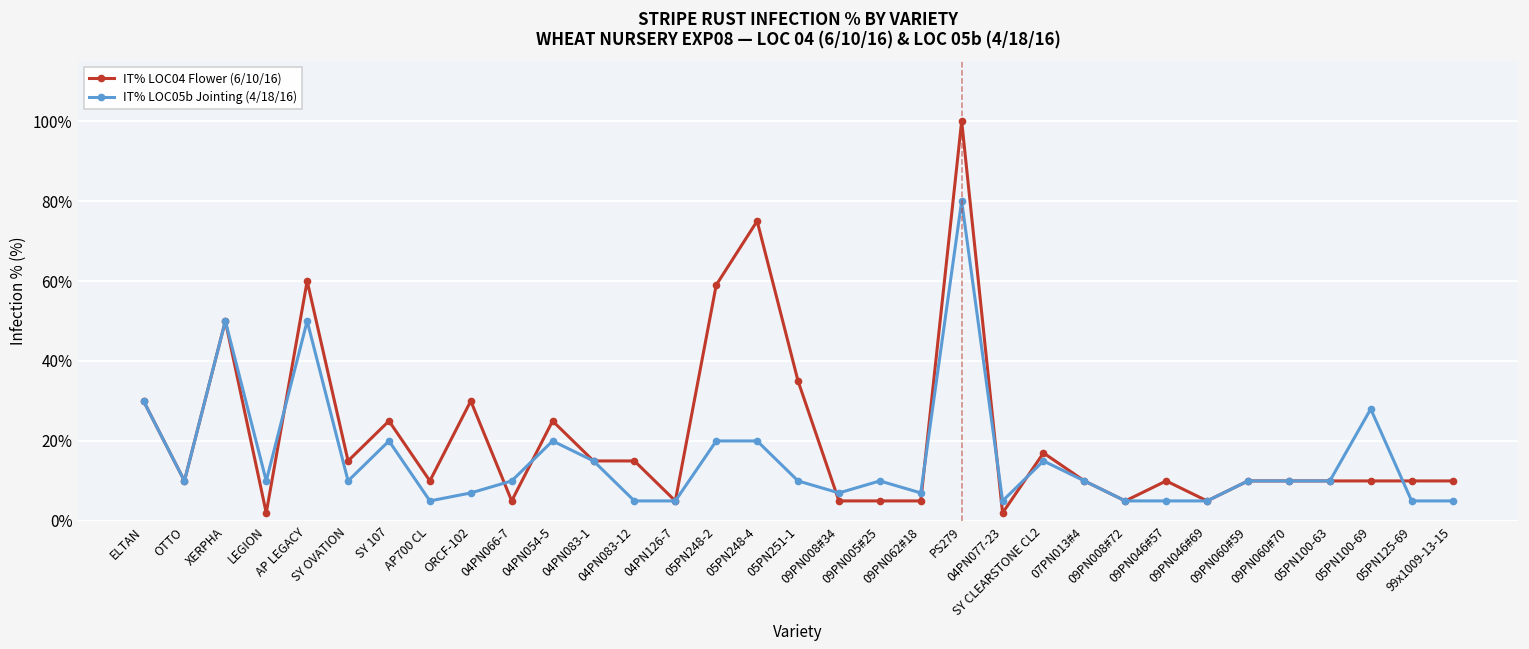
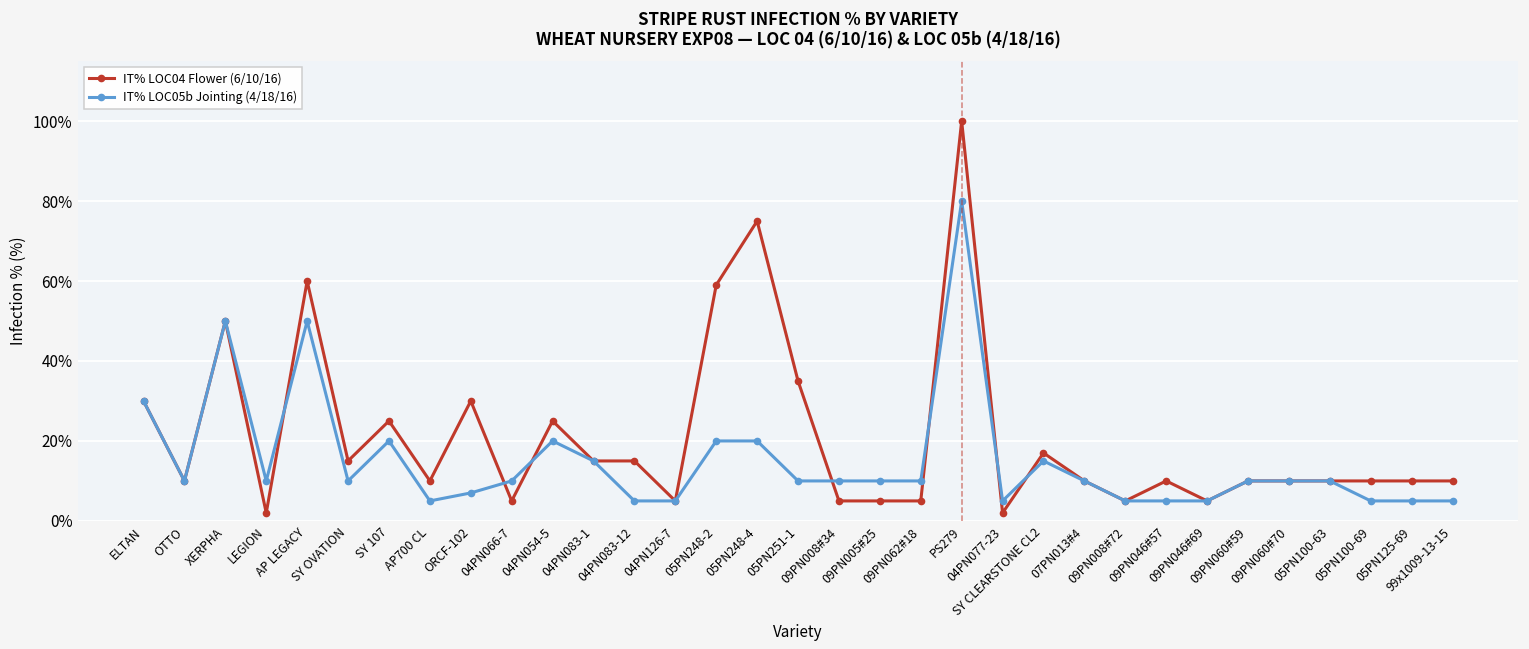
  {
    "IT% LOC04 Flower (6/10/16)": {
      "LEGION": "2%",
      "AP LEGACY": "60%",
      "SY OVATION": "15%",
      "SY 107": "25%",
      "AP700 CL": "10%",
      "ORCF-102": "30%",
      "04PN066-7": "5%",
      "04PN054-5": "25%",
      "04PN083-12": "15%",
      "05PN248-2": "59%",
      "05PN248-4": "75%",
      "05PN251-1": "35%",
      "09PN008#34": "5%",
      "09PN005#25": "5%",
      "09PN062#18": "5%",
      "PS279": "100%",
      "04PN077-23": "2%",
      "SY CLEARSTONE CL2": "17%",
      "09PN046#57": "10%",
      "05PN100-69": "10%",
      "05PN125-69": "10%",
      "99x1009-13-15": "10%"
    },
    "IT% LOC05b Jointing (4/18/16)": {
      "LEGION": "10%",
      "AP LEGACY": "50%",
      "SY OVATION": "10%",
      "SY 107": "20%",
      "AP700 CL": "5%",
      "ORCF-102": "7%",
      "04PN066-7": "10%",
      "04PN054-5": "20%",
      "04PN083-12": "5%",
      "05PN248-2": "20%",
      "05PN248-4": "20%",
      "05PN251-1": "10%",
-     "09PN008#34": "7%",
+     "09PN008#34": "10%",
      "09PN005#25": "10%",
-     "09PN062#18": "7%",
+     "09PN062#18": "10%",
      "PS279": "80%",
      "04PN077-23": "5%",
      "SY CLEARSTONE CL2": "15%",
      "09PN046#57": "5%",
-     "05PN100-69": "28%",
+     "05PN100-69": "5%",
      "05PN125-69": "5%",
      "99x1009-13-15": "5%"
    }
  }
